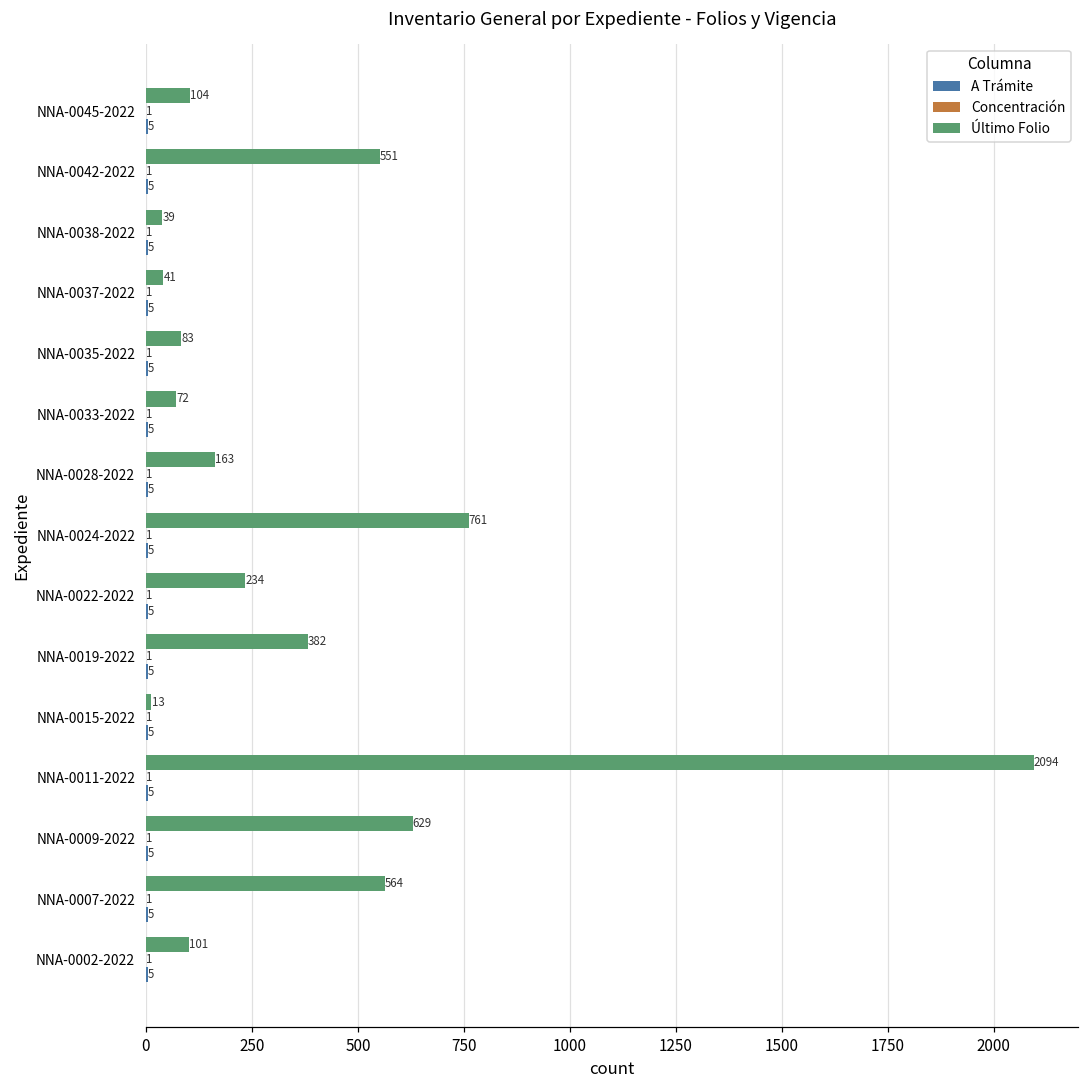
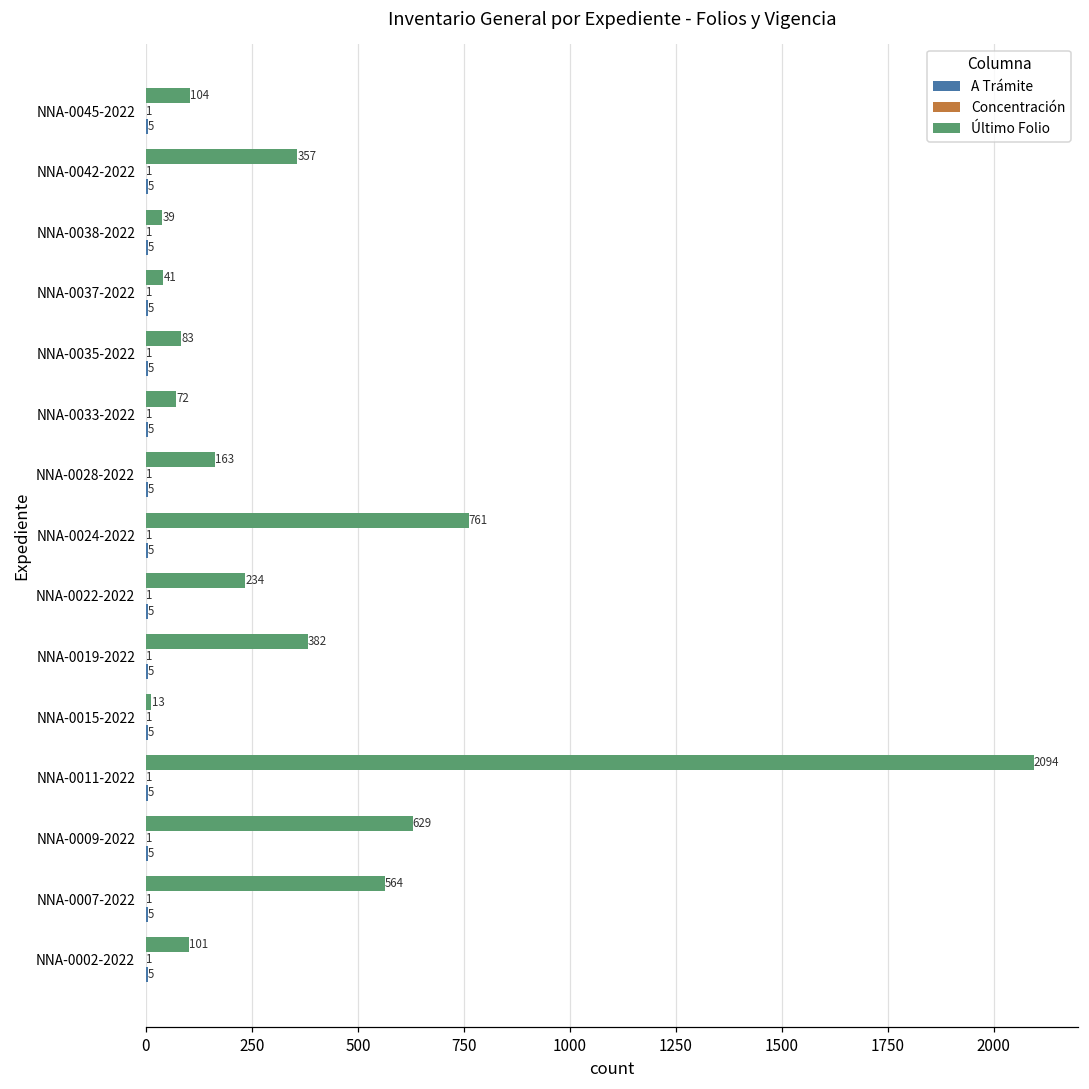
  {
    "A Trámite": {
      "NNA-0045-2022": 5,
      "NNA-0042-2022": 5,
      "NNA-0038-2022": 5,
      "NNA-0037-2022": 5,
      "NNA-0035-2022": 5,
      "NNA-0033-2022": 5,
      "NNA-0028-2022": 5,
      "NNA-0024-2022": 5,
      "NNA-0022-2022": 5,
      "NNA-0019-2022": 5,
      "NNA-0015-2022": 5,
      "NNA-0011-2022": 5,
      "NNA-0009-2022": 5,
      "NNA-0007-2022": 5,
      "NNA-0002-2022": 5
    },
    "Concentración": {
      "NNA-0045-2022": 1,
      "NNA-0042-2022": 1,
      "NNA-0038-2022": 1,
      "NNA-0037-2022": 1,
      "NNA-0035-2022": 1,
      "NNA-0033-2022": 1,
      "NNA-0028-2022": 1,
      "NNA-0024-2022": 1,
      "NNA-0022-2022": 1,
      "NNA-0019-2022": 1,
      "NNA-0015-2022": 1,
      "NNA-0011-2022": 1,
      "NNA-0009-2022": 1,
      "NNA-0007-2022": 1,
      "NNA-0002-2022": 1
    },
    "Último Folio": {
      "NNA-0045-2022": 104,
-     "NNA-0042-2022": 551,
+     "NNA-0042-2022": 357,
      "NNA-0038-2022": 39,
      "NNA-0037-2022": 41,
      "NNA-0035-2022": 83,
      "NNA-0033-2022": 72,
      "NNA-0028-2022": 163,
      "NNA-0024-2022": 761,
      "NNA-0022-2022": 234,
      "NNA-0019-2022": 382,
      "NNA-0015-2022": 13,
      "NNA-0011-2022": 2094,
      "NNA-0009-2022": 629,
      "NNA-0007-2022": 564,
      "NNA-0002-2022": 101
    }
  }
